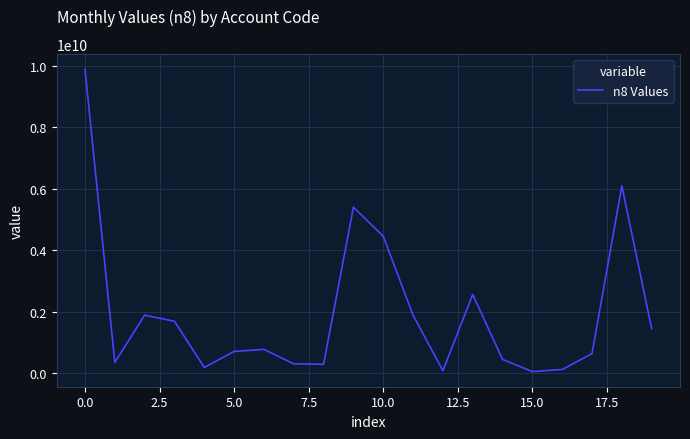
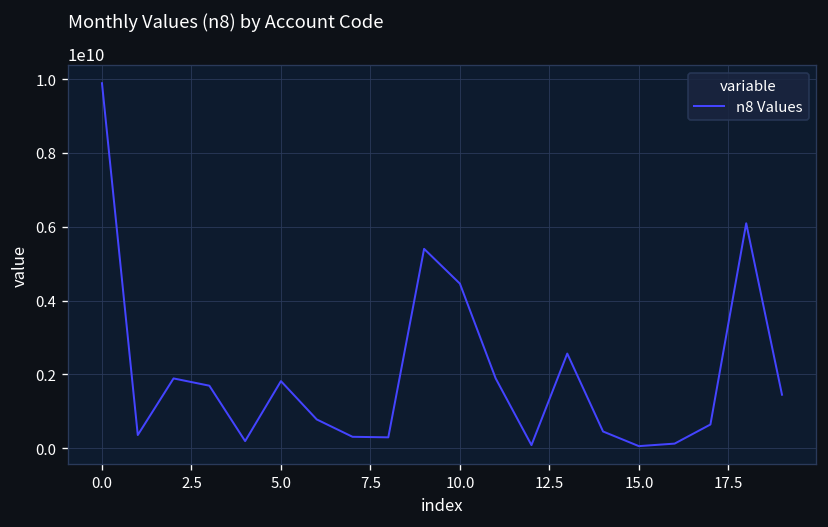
  {
    "0.0": 9900000000,
-   "5.0": 700000000,
+   "5.0": 1800000000,
    "10.0": 4500000000,
    "15.0": 100000000
  }
